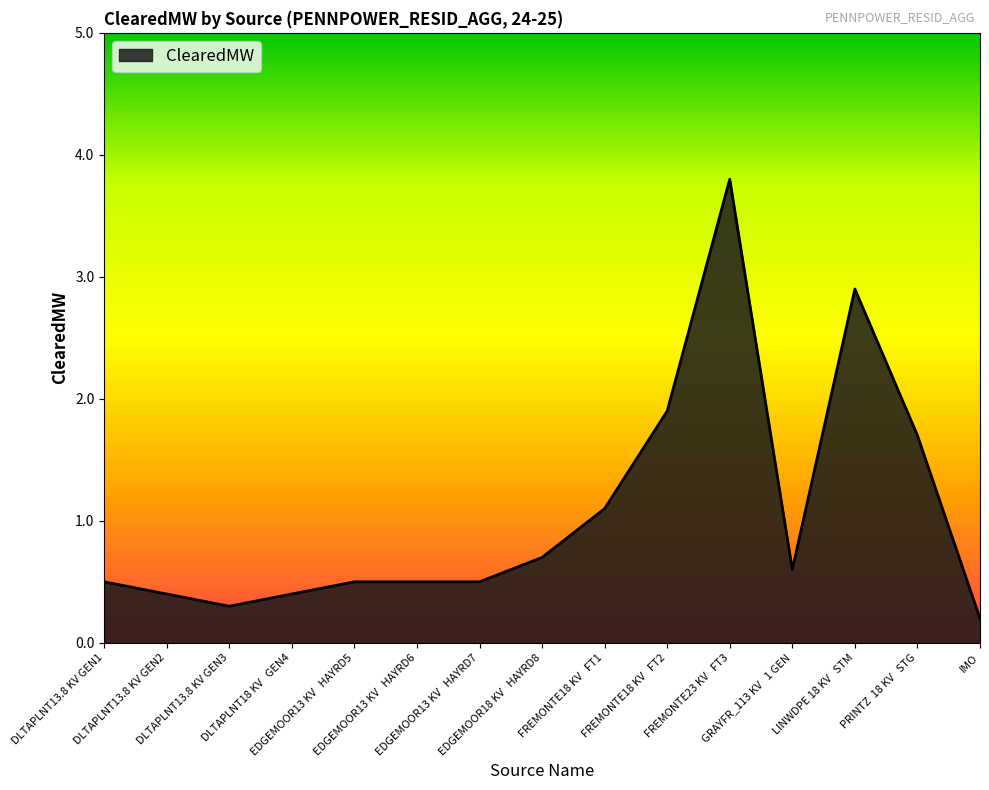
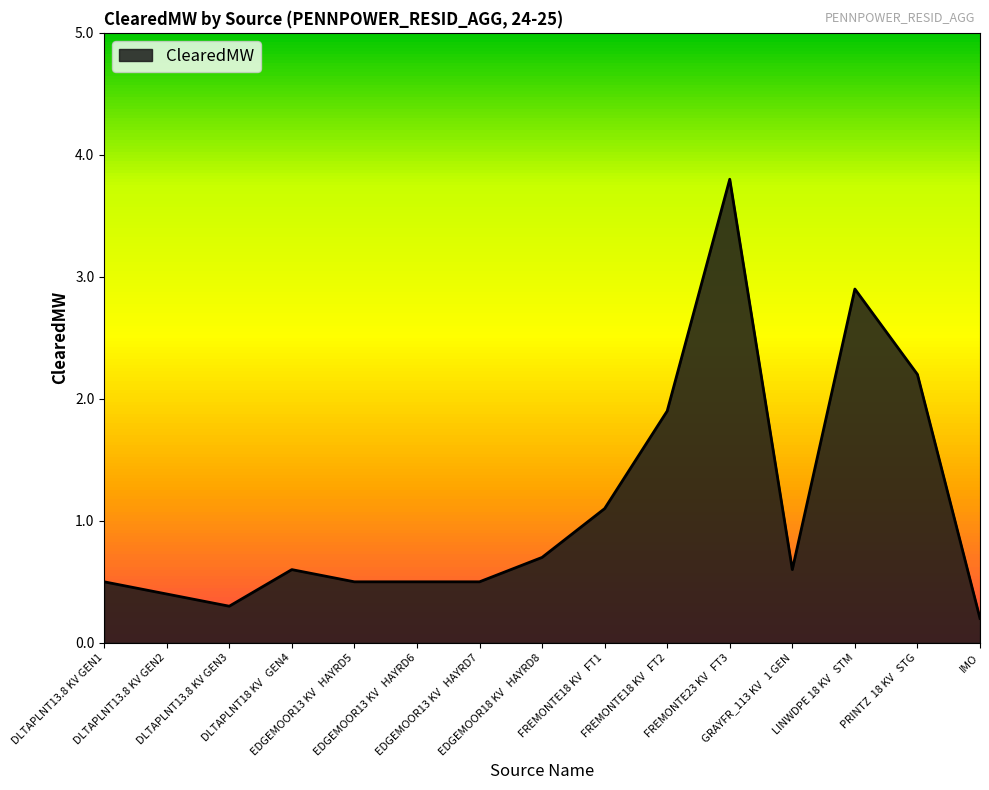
  {
    "DLTAPLNT13.8 KV GEN1": 0.5,
    "DLTAPLNT13.8 KV GEN2": 0.4,
    "DLTAPLNT13.8 KV GEN3": 0.3,
-   "DLTAPLNT18 KV GEN4": 0.4,
+   "DLTAPLNT18 KV GEN4": 0.6,
    "EDGEMOOR13 KV HAYRD5": 0.5,
    "EDGEMOOR13 KV HAYRD6": 0.5,
    "EDGEMOOR13 KV HAYRD7": 0.5,
    "EDGEMOOR18 KV HAYRD8": 0.7,
    "FREMONTE18 KV FT1": 1.1,
    "FREMONTE18 KV FT2": 1.9,
    "FREMONTE23 KV FT3": 3.8,
    "GRAYFR_113 KV 1 GEN": 0.6,
    "LINWDPE 18 KV STM": 2.9,
-   "PRINTZ 18 KV STG": 1.7,
+   "PRINTZ 18 KV STG": 2.2,
    "IMO": 0.2
  }
